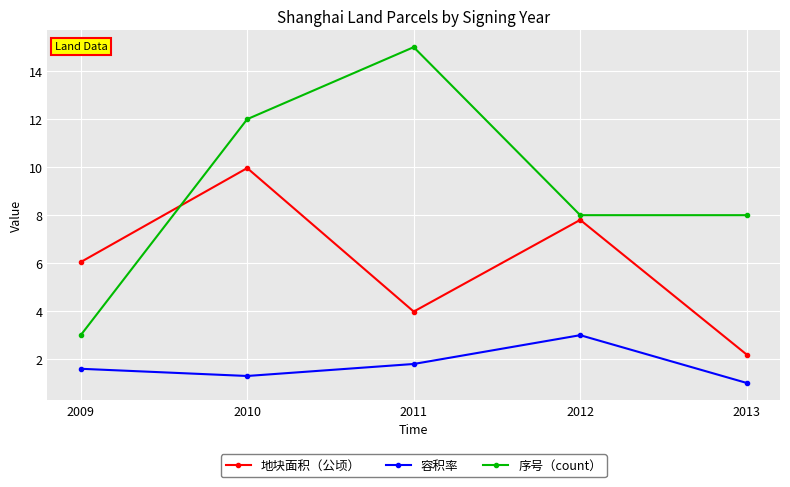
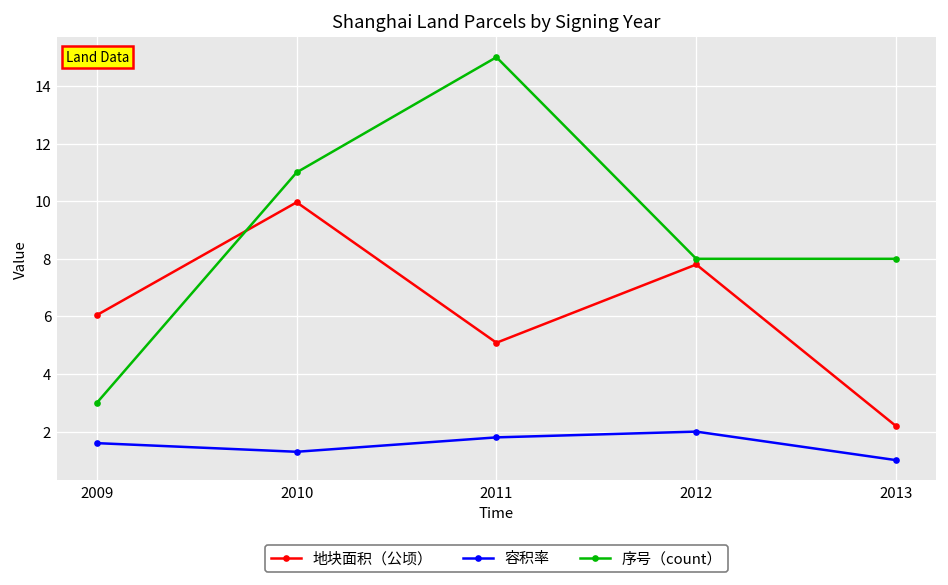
  {
    "地块面积（公顷）": {
      "2009": 6.0,
      "2010": 10.0,
-     "2011": 4.0,
+     "2011": 5.1,
      "2012": 7.8,
      "2013": 2.2
    },
    "容积率": {
      "2009": 1.6,
      "2010": 1.3,
      "2011": 1.8,
-     "2012": 3,
+     "2012": 2,
      "2013": 1
    },
    "序号（count）": {
      "2009": 3,
-     "2010": 12,
+     "2010": 11,
      "2011": 15,
      "2012": 8,
      "2013": 8
    }
  }
